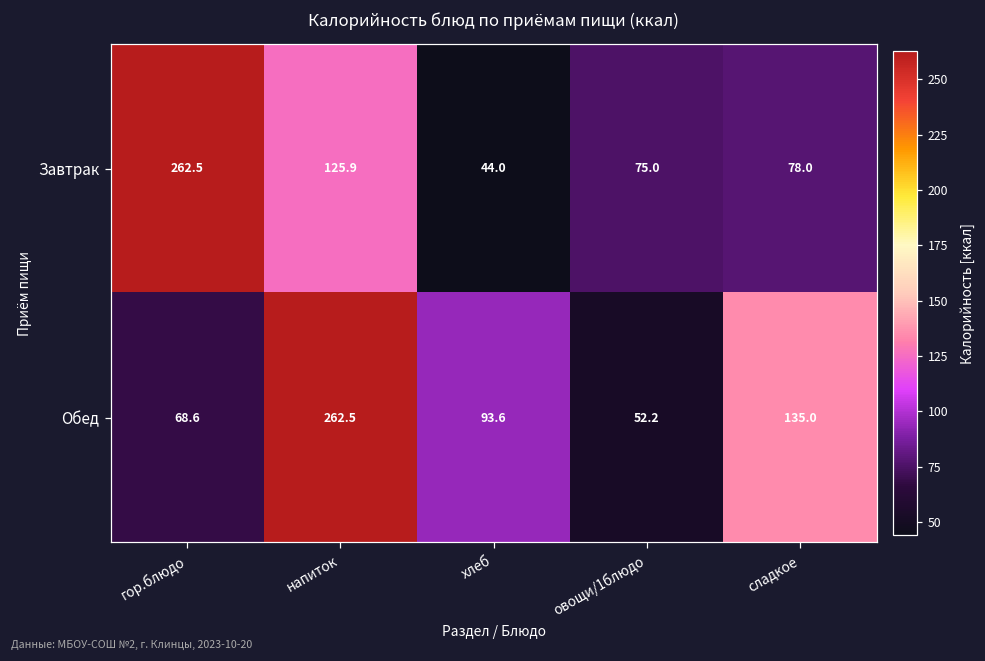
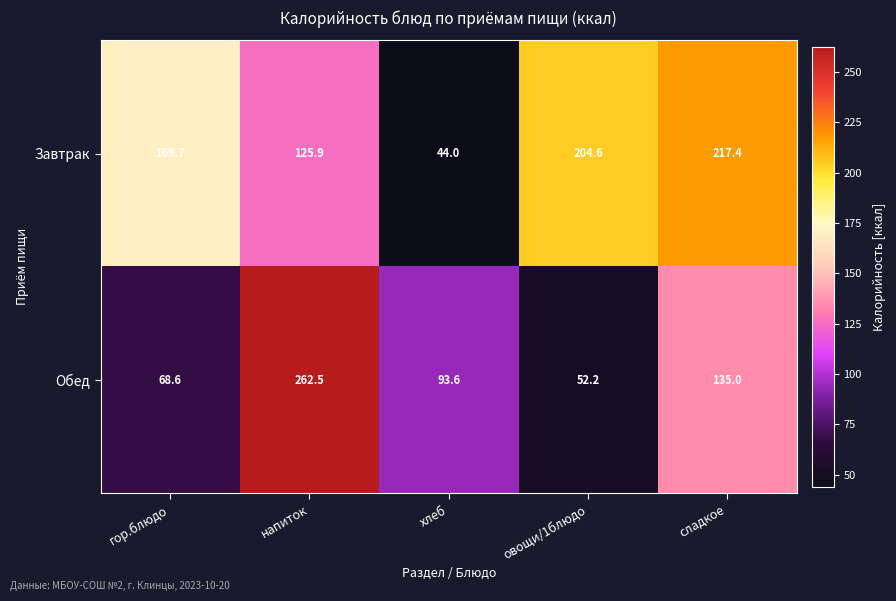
  {
    "Завтрак": {
-     "гор.блюдо": 262.5,
+     "гор.блюдо": 169.7,
      "напиток": 125.9,
      "хлеб": 44.0,
-     "овощи/1блюдо": 75.0,
-     "сладкое": 78.0
+     "овощи/1блюдо": 204.6,
+     "сладкое": 217.4
    },
    "Обед": {
      "гор.блюдо": 68.6,
      "напиток": 262.5,
      "хлеб": 93.6,
      "овощи/1блюдо": 52.2,
      "сладкое": 135.0
    }
  }
